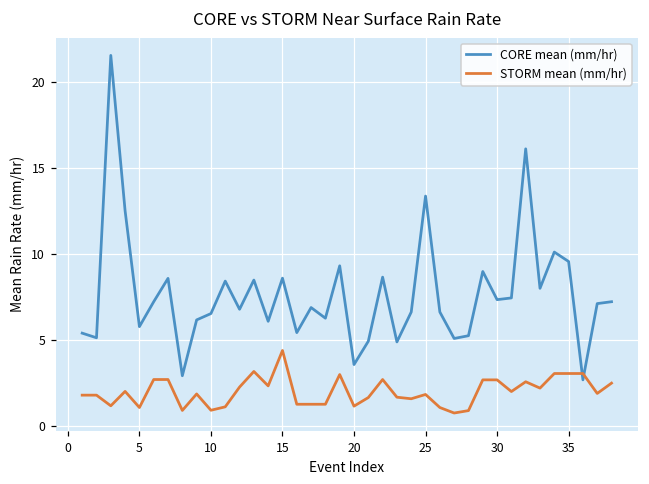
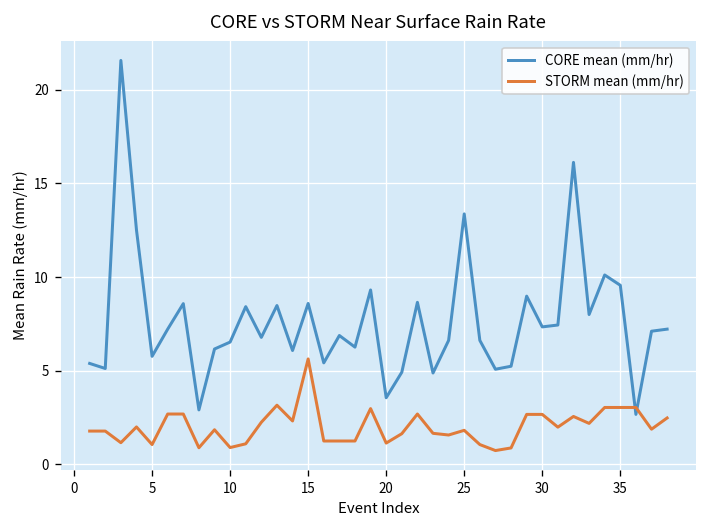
  {
    "CORE mean (mm/hr)": {
      "5": 5.8,
      "10": 6.5,
      "15": 8.6,
      "20": 3.6,
      "25": 13.4,
      "30": 7.3,
      "35": 9.6
    },
    "STORM mean (mm/hr)": {
      "5": 1.1,
      "10": 0.9,
-     "15": 4.4,
+     "15": 5.6,
      "20": 1.1,
      "25": 1.8,
      "30": 2.7,
      "35": 3.0
    }
  }
